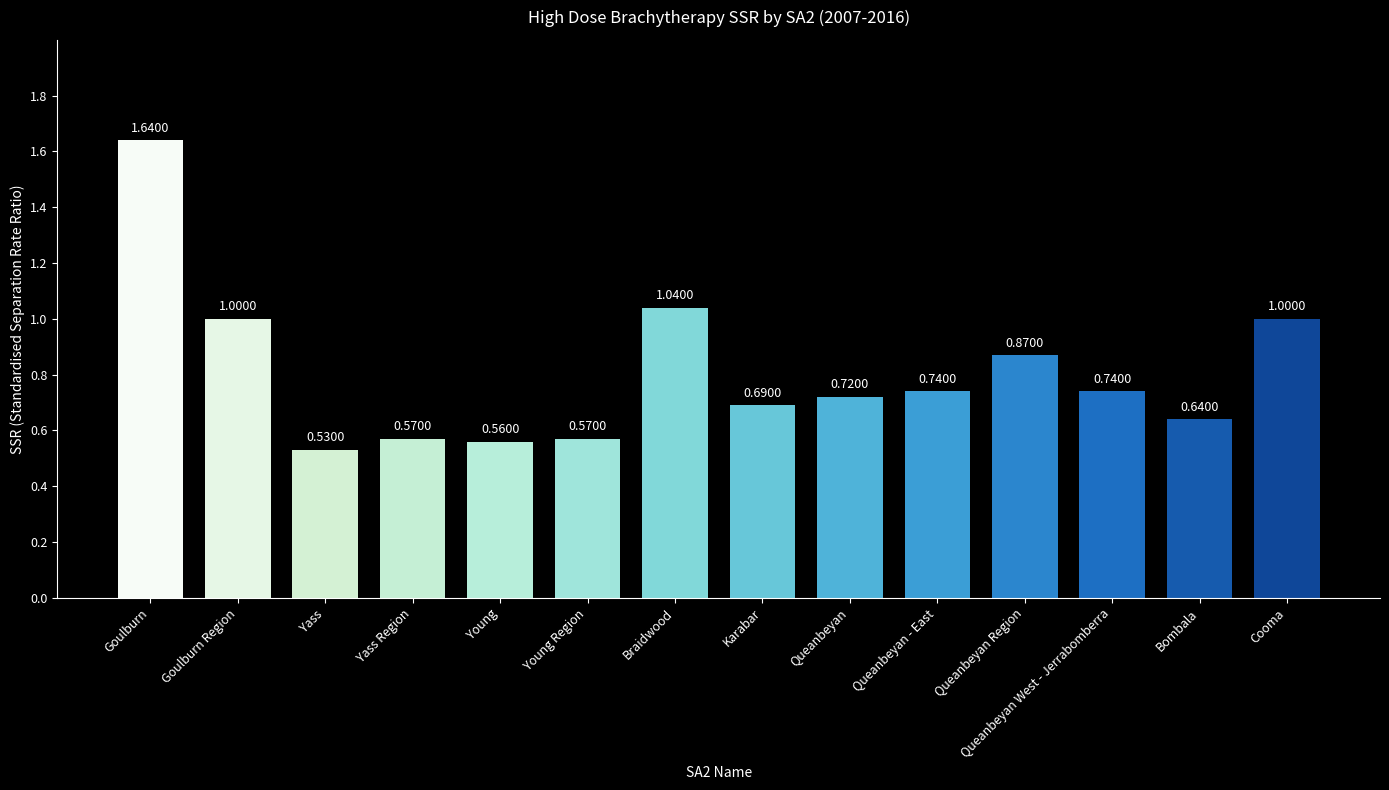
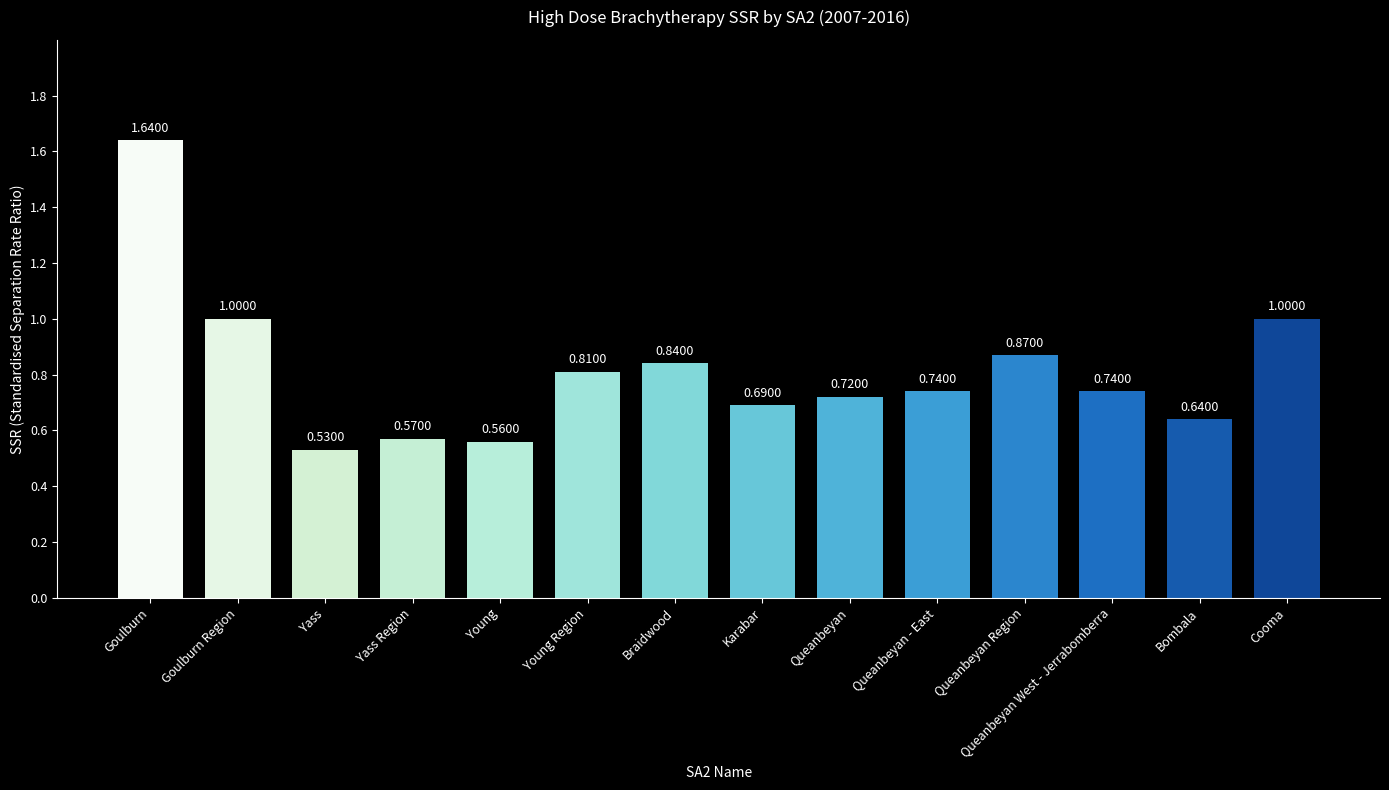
  {
    "Goulburn": 1.6400,
    "Goulburn Region": 1.0000,
    "Yass": 0.5300,
    "Yass Region": 0.5700,
    "Young": 0.5600,
-   "Young Region": 0.5700,
-   "Braidwood": 1.0400,
+   "Young Region": 0.8100,
+   "Braidwood": 0.8400,
    "Karabar": 0.6900,
    "Queanbeyan": 0.7200,
    "Queanbeyan - East": 0.7400,
    "Queanbeyan Region": 0.8700,
    "Queanbeyan West - Jerrabomberra": 0.7400,
    "Bombala": 0.6400,
    "Cooma": 1.0000
  }
